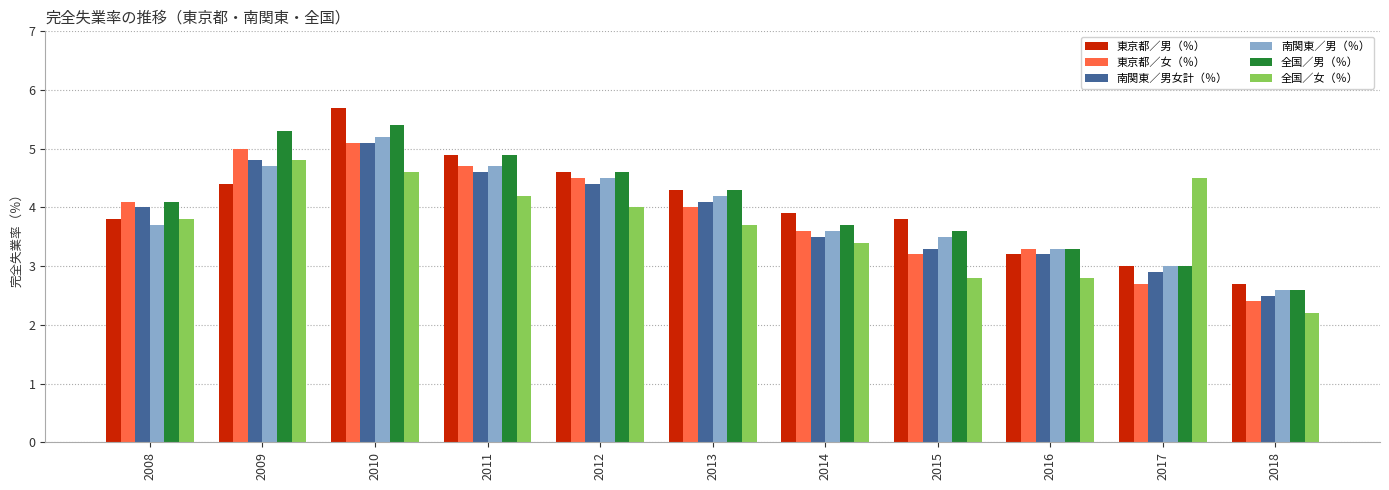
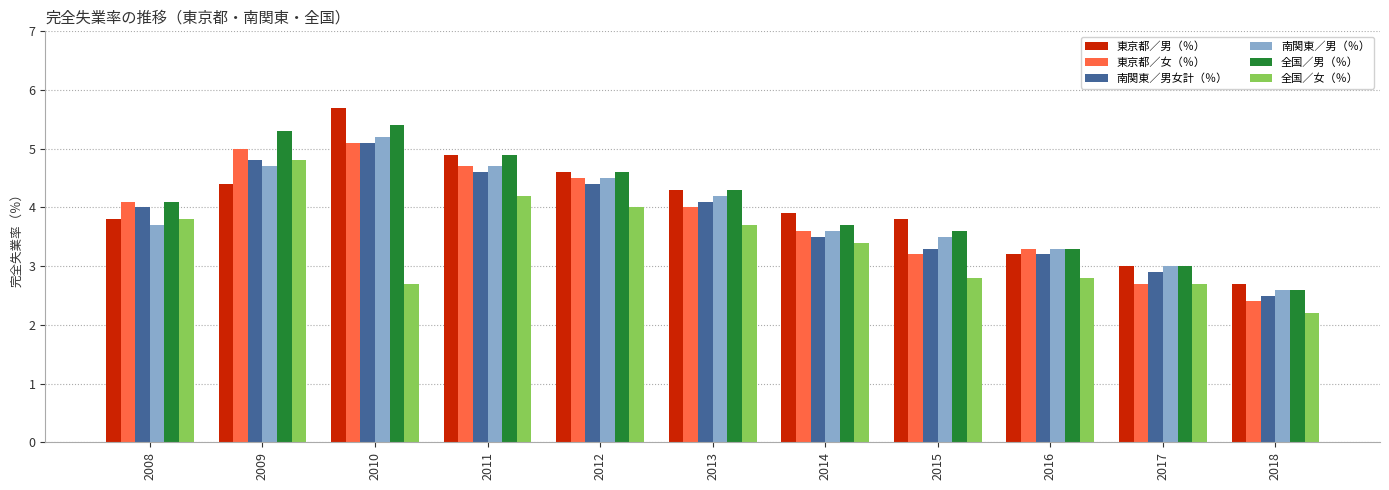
  {
    "東京都／男（％）": {
      "2008": 3.8,
      "2009": 4.4,
      "2010": 5.7,
      "2011": 4.9,
      "2012": 4.6,
      "2013": 4.3,
      "2014": 3.9,
      "2015": 3.8,
      "2016": 3.2,
      "2017": 3.0,
      "2018": 2.7
    },
    "東京都／女（％）": {
      "2008": 4.1,
      "2009": 5.0,
      "2010": 5.1,
      "2011": 4.7,
      "2012": 4.5,
      "2013": 4.0,
      "2014": 3.6,
      "2015": 3.2,
      "2016": 3.3,
      "2017": 2.7,
      "2018": 2.4
    },
    "南関東／男女計（％）": {
      "2008": 4.0,
      "2009": 4.8,
      "2010": 5.1,
      "2011": 4.6,
      "2012": 4.4,
      "2013": 4.1,
      "2014": 3.5,
      "2015": 3.3,
      "2016": 3.2,
      "2017": 2.9,
      "2018": 2.5
    },
    "南関東／男（％）": {
      "2008": 3.7,
      "2009": 4.7,
      "2010": 5.2,
      "2011": 4.7,
      "2012": 4.5,
      "2013": 4.2,
      "2014": 3.6,
      "2015": 3.5,
      "2016": 3.3,
      "2017": 3.0,
      "2018": 2.6
    },
    "全国／男（％）": {
      "2008": 4.1,
      "2009": 5.3,
      "2010": 5.4,
      "2011": 4.9,
      "2012": 4.6,
      "2013": 4.3,
      "2014": 3.7,
      "2015": 3.6,
      "2016": 3.3,
      "2017": 3.0,
      "2018": 2.6
    },
    "全国／女（％）": {
      "2008": 3.8,
      "2009": 4.8,
-     "2010": 4.6,
+     "2010": 2.7,
      "2011": 4.2,
      "2012": 4.0,
      "2013": 3.7,
      "2014": 3.4,
      "2015": 2.8,
      "2016": 2.8,
-     "2017": 4.5,
+     "2017": 2.7,
      "2018": 2.2
    }
  }
